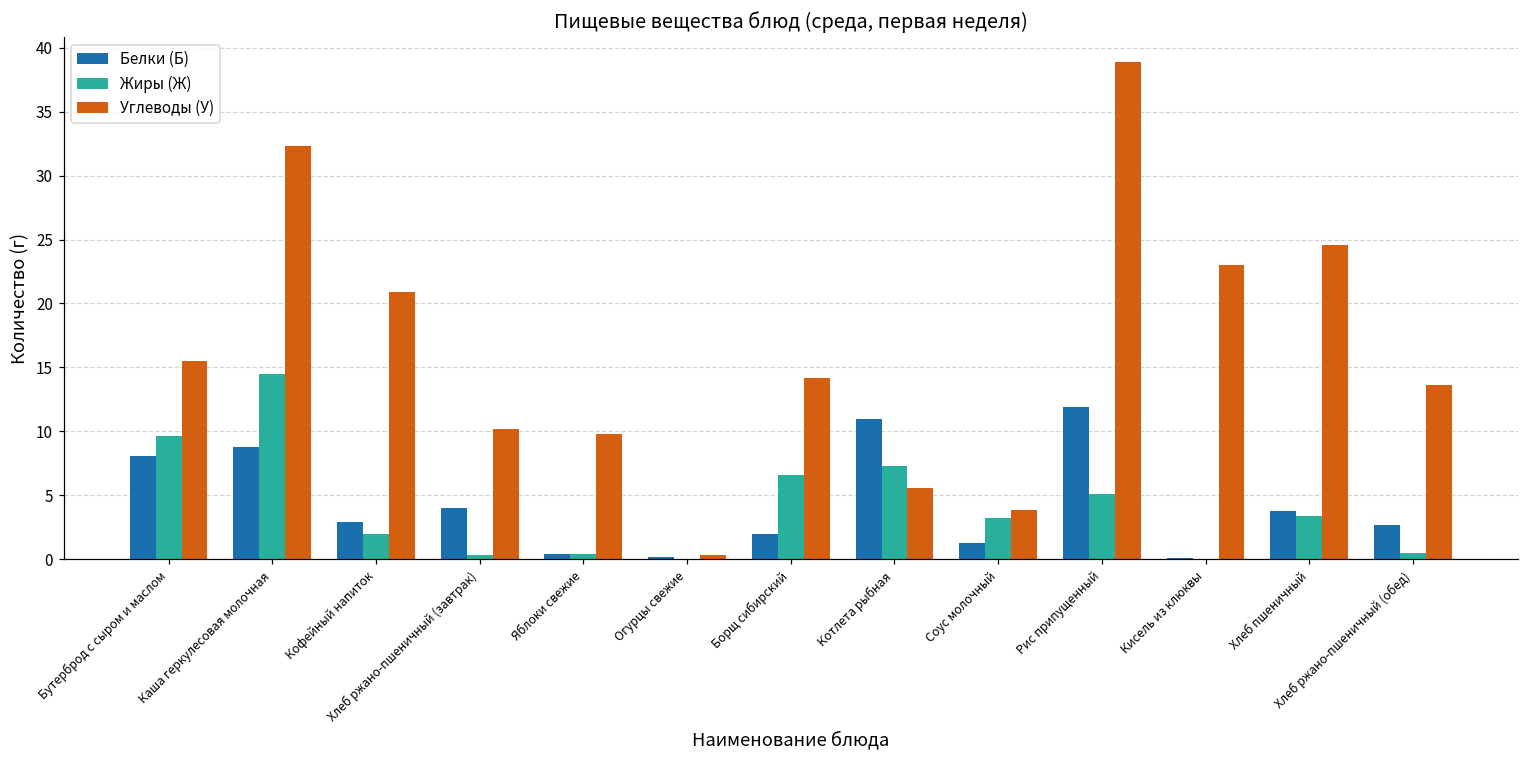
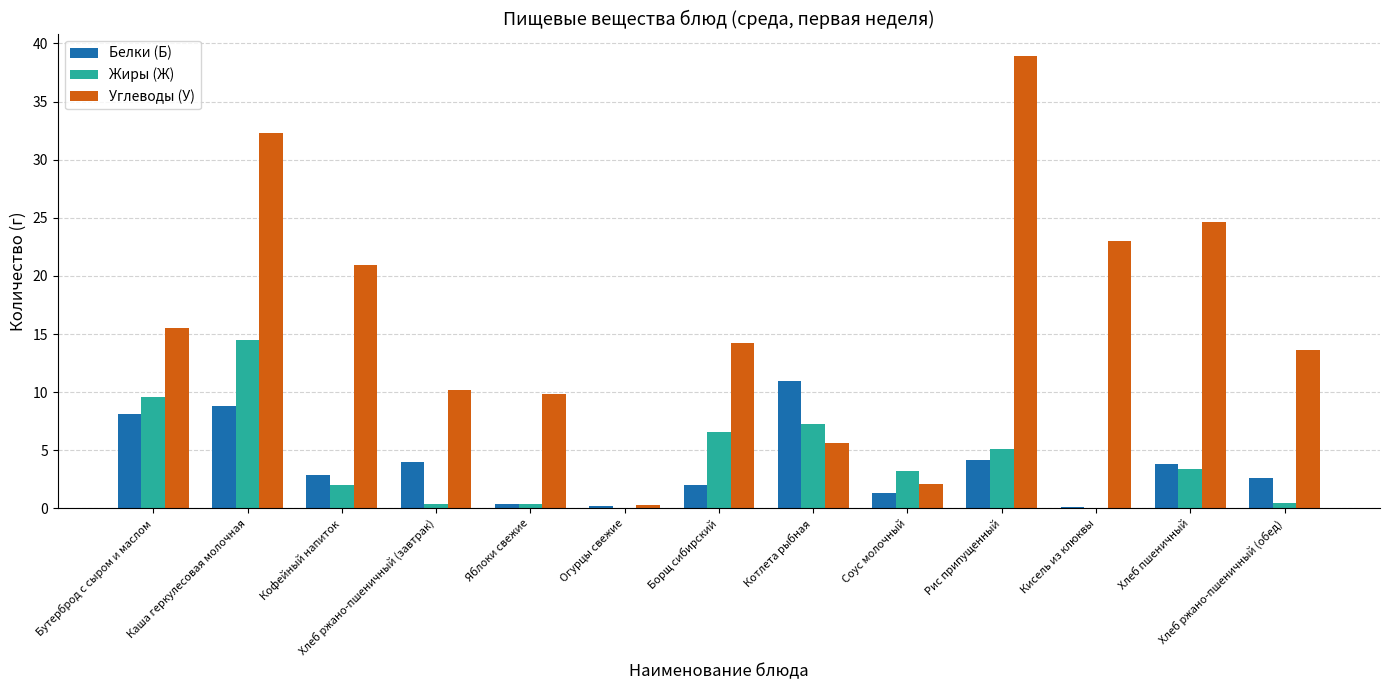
  {
    "Белки (Б)": {
      "Бутерброд с сыром и маслом": 8.1,
      "Каша геркулесовая молочная": 8.8,
      "Кофейный напиток": 2.9,
      "Хлеб ржано-пшеничный (завтрак)": 4.0,
      "Яблоки свежие": 0.4,
      "Борщ сибирский": 2.0,
      "Котлета рыбная": 11.0,
      "Соус молочный": 1.3,
-     "Рис припущенный": 11.9,
+     "Рис припущенный": 4.2,
      "Хлеб пшеничный": 3.8,
      "Хлеб ржано-пшеничный (обед)": 2.6
    },
    "Жиры (Ж)": {
      "Бутерброд с сыром и маслом": 9.6,
      "Каша геркулесовая молочная": 14.5,
      "Кофейный напиток": 2.0,
      "Хлеб ржано-пшеничный (завтрак)": 0.4,
      "Яблоки свежие": 0.4,
      "Огурцы свежие": 0.0,
      "Борщ сибирский": 6.6,
      "Котлета рыбная": 7.3,
      "Соус молочный": 3.2,
      "Рис припущенный": 5.1,
      "Кисель из клюквы": 0.0,
      "Хлеб пшеничный": 3.4,
      "Хлеб ржано-пшеничный (обед)": 0.5
    },
    "Углеводы (У)": {
      "Бутерброд с сыром и маслом": 15.5,
      "Каша геркулесовая молочная": 32.3,
      "Кофейный напиток": 20.9,
      "Хлеб ржано-пшеничный (завтрак)": 10.2,
      "Яблоки свежие": 9.8,
      "Огурцы свежие": 0.3,
      "Борщ сибирский": 14.2,
      "Котлета рыбная": 5.6,
-     "Соус молочный": 3.9,
+     "Соус молочный": 2.1,
      "Рис припущенный": 38.9,
      "Кисель из клюквы": 23.0,
      "Хлеб пшеничный": 24.6,
      "Хлеб ржано-пшеничный (обед)": 13.6
    }
  }
